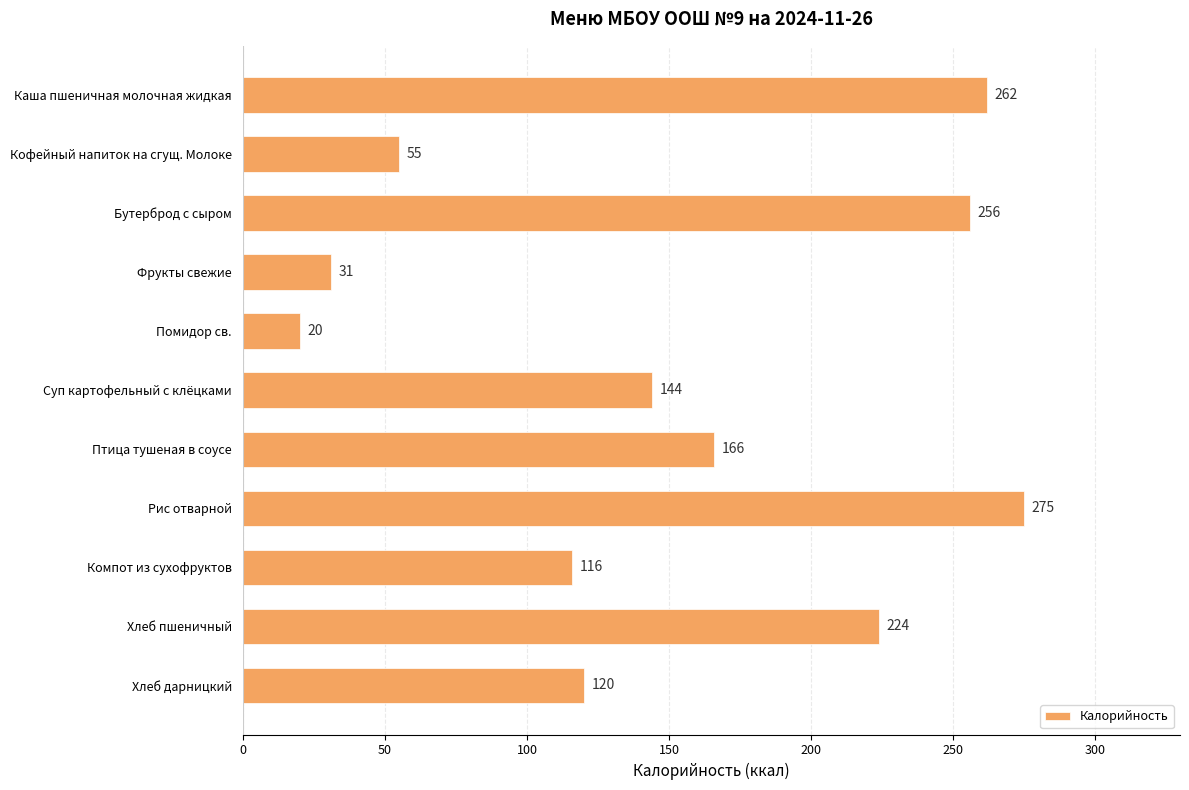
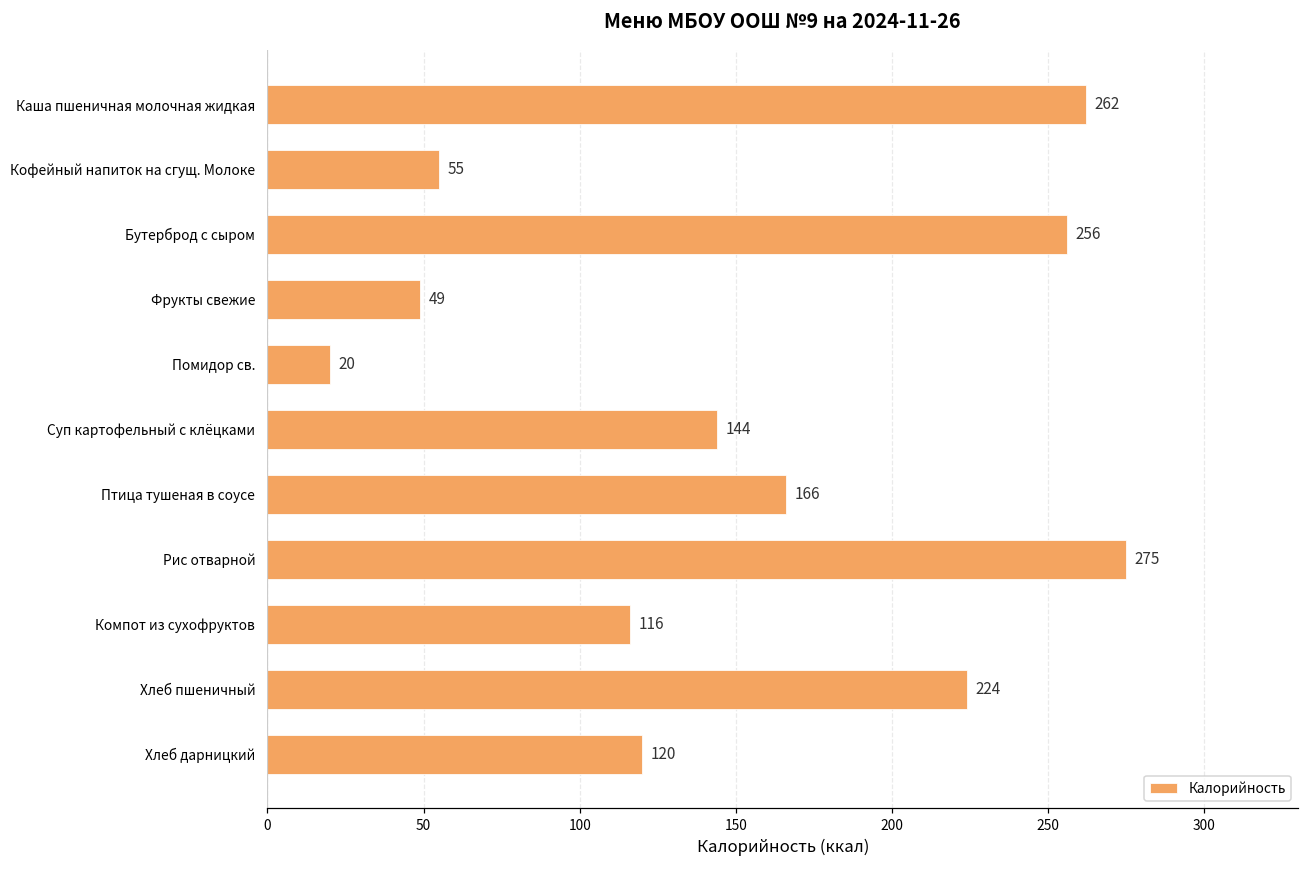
  {
    "Каша пшеничная молочная жидкая": 262,
    "Кофейный напиток на сгущ. Молоке": 55,
    "Бутерброд с сыром": 256,
-   "Фрукты свежие": 31,
+   "Фрукты свежие": 49,
    "Помидор св.": 20,
    "Суп картофельный с клёцками": 144,
    "Птица тушеная в соусе": 166,
    "Рис отварной": 275,
    "Компот из сухофруктов": 116,
    "Хлеб пшеничный": 224,
    "Хлеб дарницкий": 120
  }
